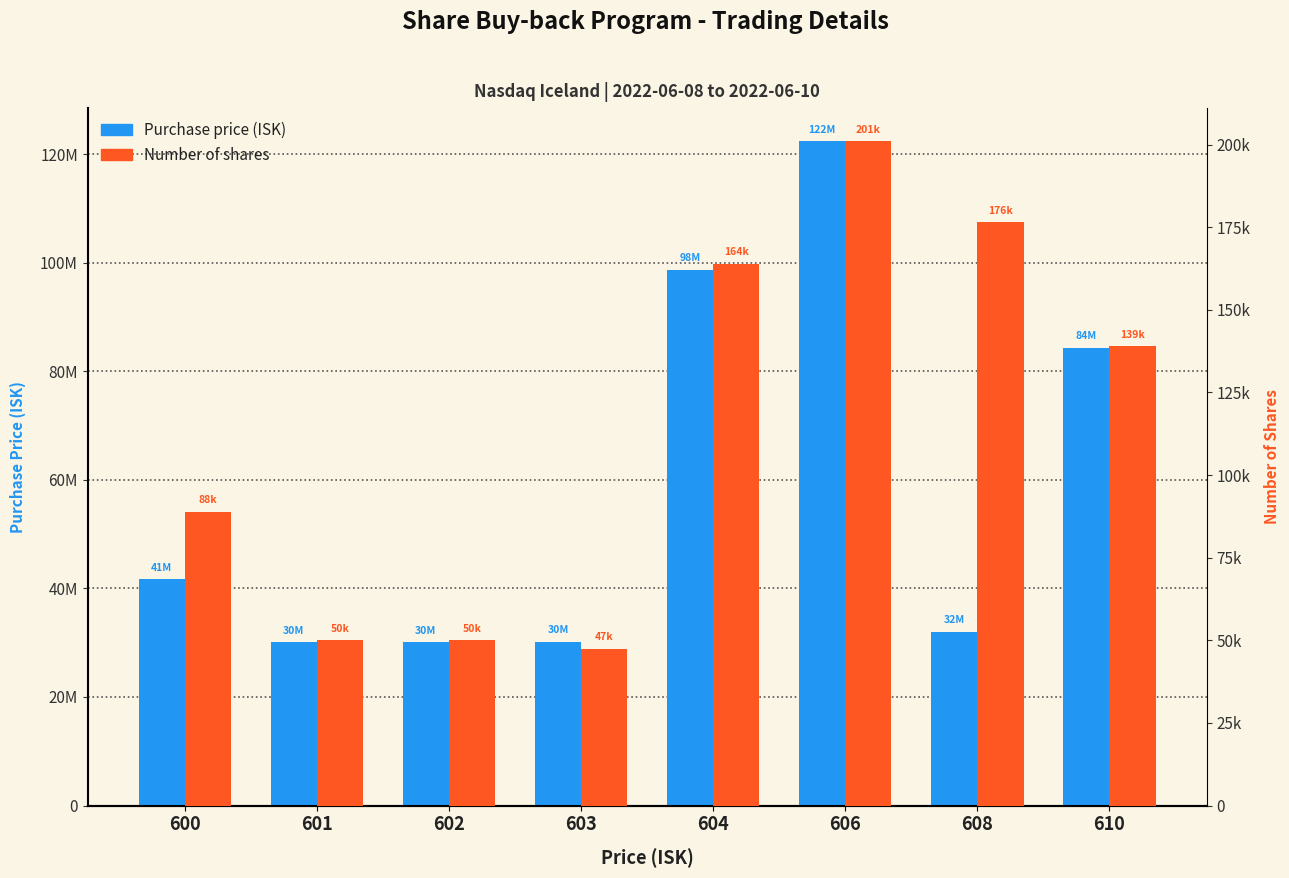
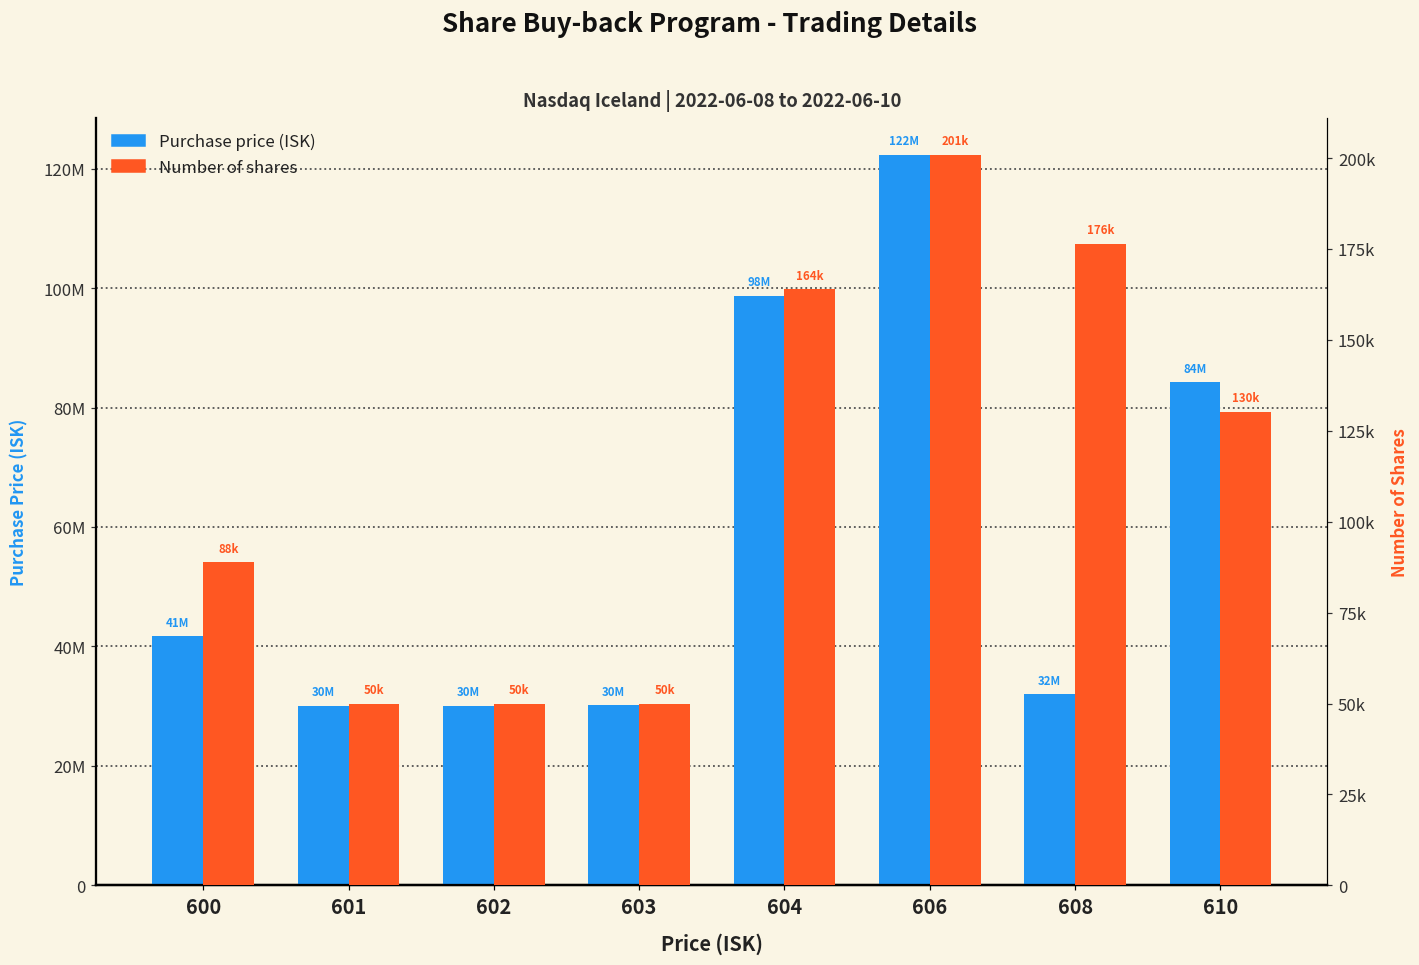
  {
    "Purchase price (ISK)": {
      "601": "30M",
      "602": "30M",
      "603": "30M",
      "606": "122M",
      "608": "32M",
      "610": "84M"
    },
    "Number of shares": {
      "601": "50k",
      "602": "50k",
-     "603": "47k",
+     "603": "50k",
      "604": "164k",
      "606": "201k",
      "608": "176k",
-     "610": "139k"
+     "610": "130k"
    }
  }
